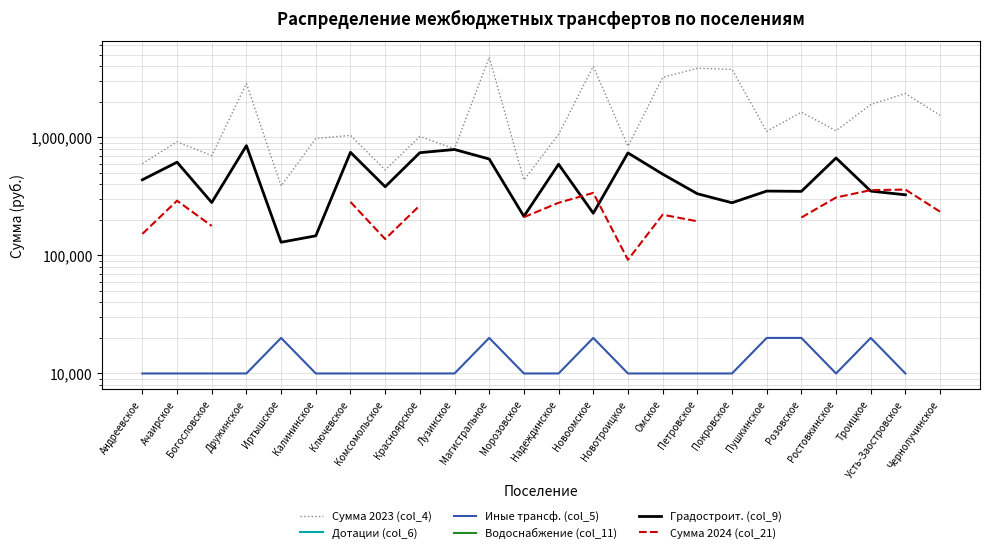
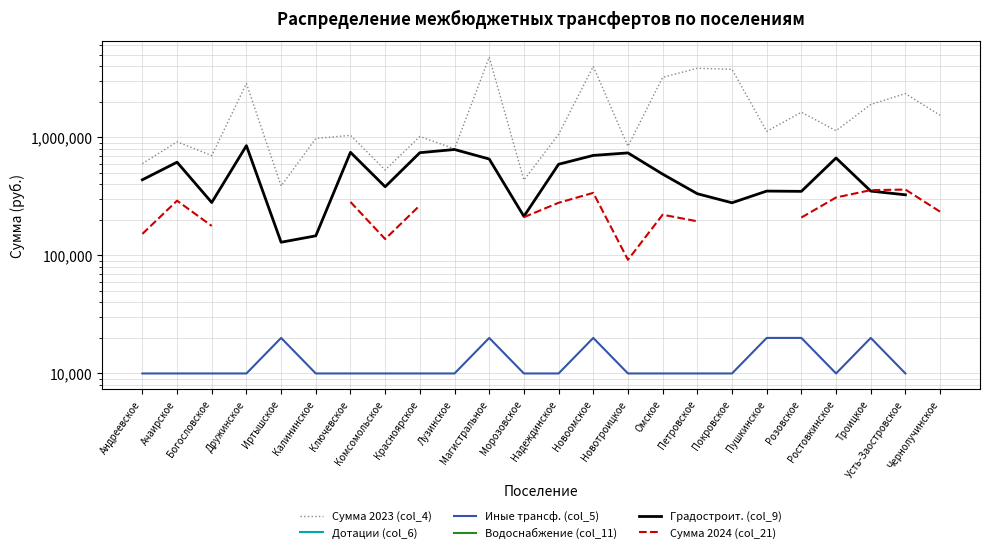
  {
    "Сумма 2023 (col_4)": {
      "Андреевское": "600,000",
      "Ачаирское": "900,000",
      "Богословское": "700,000",
      "Дружинское": "2,900,000",
      "Иртышское": "390,000",
      "Калининское": "1,000,000",
      "Ключевское": "1,000,000",
      "Комсомольское": "500,000",
      "Красноярское": "1,000,000",
      "Магистральное": "4,800,000",
      "Морозовское": "430,000",
      "Надеждинское": "1,100,000",
      "Новоомское": "4,000,000",
      "Новотроицкое": "800,000",
      "Омское": "3,200,000",
      "Петровское": "3,800,000",
      "Покровское": "3,800,000",
      "Пушкинское": "1,100,000",
      "Розовское": "1,600,000",
      "Ростовкинское": "1,100,000",
      "Троицкое": "1,900,000",
      "Усть-Заостровское": "2,300,000",
      "Чернолучинское": "1,500,000"
    },
    "Иные трансф. (col_5)": {
      "Андреевское": "10,000",
      "Ачаирское": "10,000",
      "Богословское": "10,000",
      "Дружинское": "10,000",
      "Иртышское": "20,000",
      "Калининское": "10,000",
      "Ключевское": "10,000",
      "Комсомольское": "10,000",
      "Красноярское": "10,000",
      "Лузинское": "10,000",
      "Магистральное": "20,000",
      "Морозовское": "10,000",
      "Надеждинское": "10,000",
      "Новоомское": "20,000",
      "Новотроицкое": "10,000",
      "Омское": "10,000",
      "Петровское": "10,000",
      "Покровское": "10,000",
      "Пушкинское": "20,000",
      "Розовское": "20,000",
      "Ростовкинское": "10,000",
      "Троицкое": "20,000",
      "Усть-Заостровское": "10,000"
    },
    "Водоснабжение (col_11)": {
      "Усть-Заостровское": "500,000"
    },
    "Градостроит. (col_9)": {
      "Андреевское": "440,000",
      "Ачаирское": "600,000",
      "Богословское": "280,000",
      "Дружинское": "800,000",
      "Иртышское": "130,000",
      "Калининское": "150,000",
      "Ключевское": "700,000",
      "Комсомольское": "380,000",
      "Красноярское": "700,000",
      "Магистральное": "700,000",
      "Надеждинское": "600,000",
-     "Новоомское": "230,000",
+     "Новоомское": "700,000",
      "Новотроицкое": "700,000",
      "Омское": "490,000",
      "Петровское": "330,000",
      "Покровское": "280,000",
      "Пушкинское": "350,000",
      "Розовское": "350,000",
      "Ростовкинское": "700,000",
      "Усть-Заостровское": "330,000"
    },
    "Сумма 2024 (col_21)": {
      "Андреевское": "150,000",
      "Ачаирское": "290,000",
      "Богословское": "180,000",
      "Иртышское": "240,000",
      "Ключевское": "280,000",
      "Комсомольское": "140,000",
      "Красноярское": "270,000",
      "Надеждинское": "280,000",
      "Новоомское": "340,000",
      "Новотроицкое": "90,000",
      "Омское": "220,000",
      "Петровское": "190,000",
      "Розовское": "210,000",
      "Ростовкинское": "310,000",
      "Усть-Заостровское": "360,000",
      "Чернолучинское": "230,000"
    }
  }
